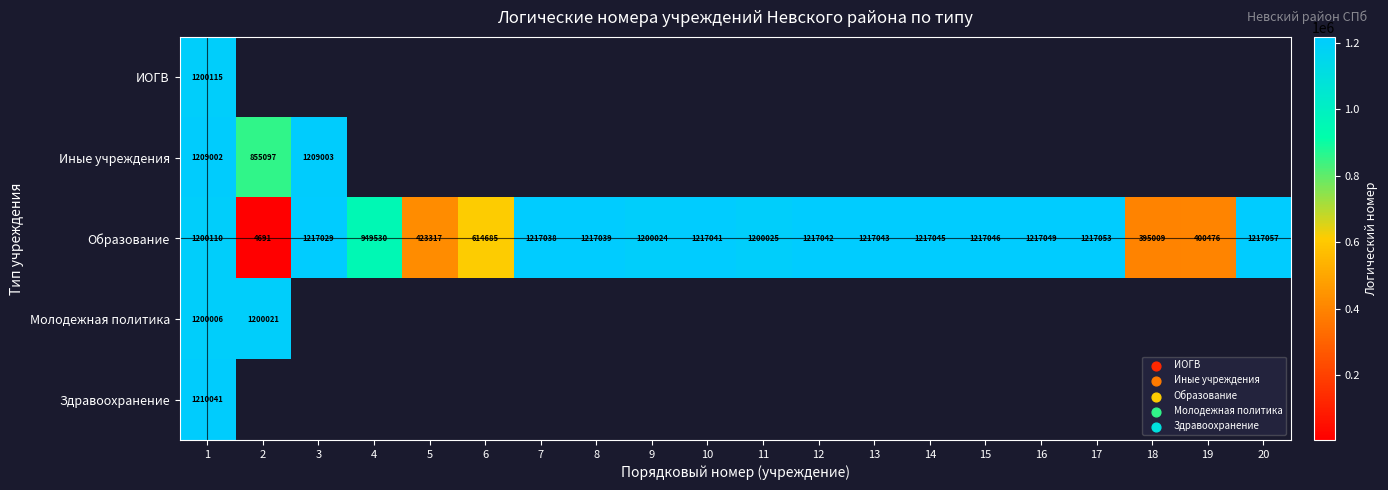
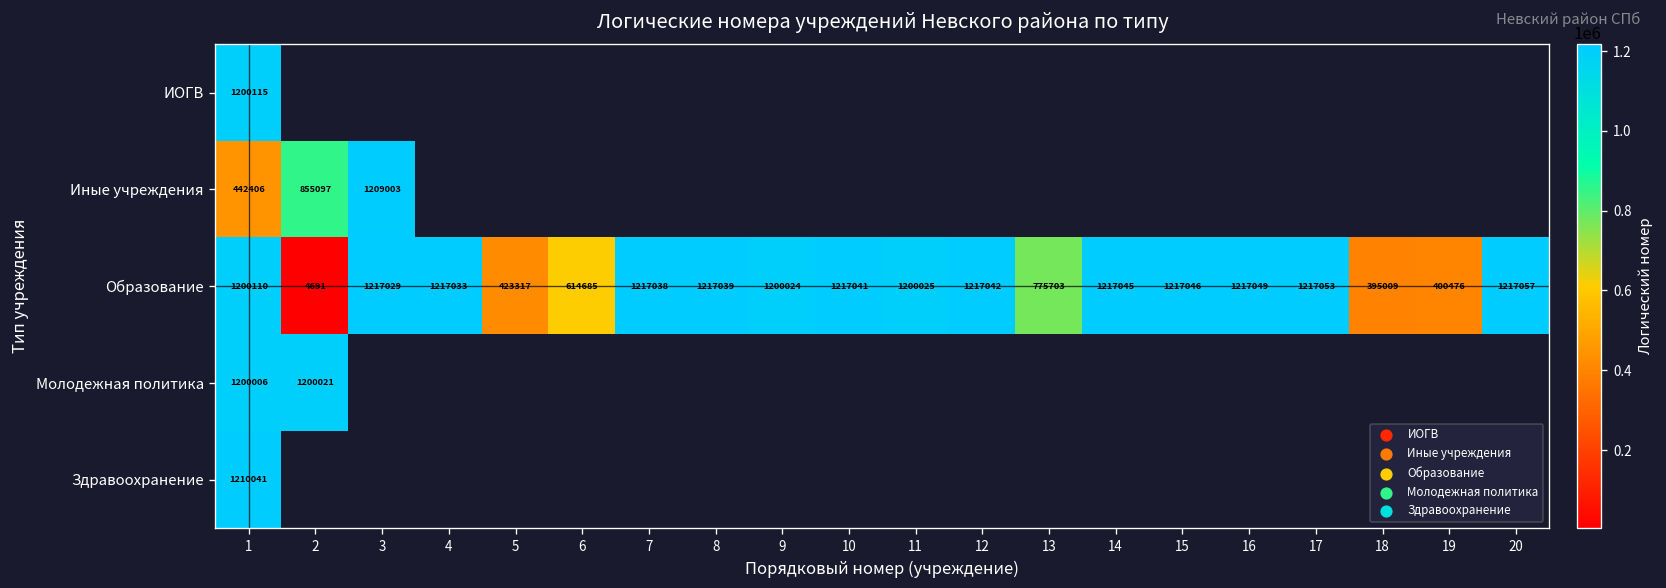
  {
    "ИОГВ": {
      "1": 1200115
    },
    "Иные учреждения": {
-     "1": 1209002,
+     "1": 442406,
      "2": 855097,
      "3": 1209003
    },
    "Образование": {
      "1": 1200110,
      "2": 4691,
      "3": 1217029,
-     "4": 949530,
+     "4": 1217033,
      "5": 423317,
      "6": 614685,
      "7": 1217038,
      "8": 1217039,
      "9": 1200024,
      "10": 1217041,
      "11": 1200025,
      "12": 1217042,
-     "13": 1217043,
+     "13": 775703,
      "14": 1217045,
      "15": 1217046,
      "16": 1217049,
      "17": 1217053,
      "18": 395009,
      "19": 400476,
      "20": 1217057
    },
    "Молодежная политика": {
      "1": 1200006,
      "2": 1200021
    },
    "Здравоохранение": {
      "1": 1210041
    }
  }
